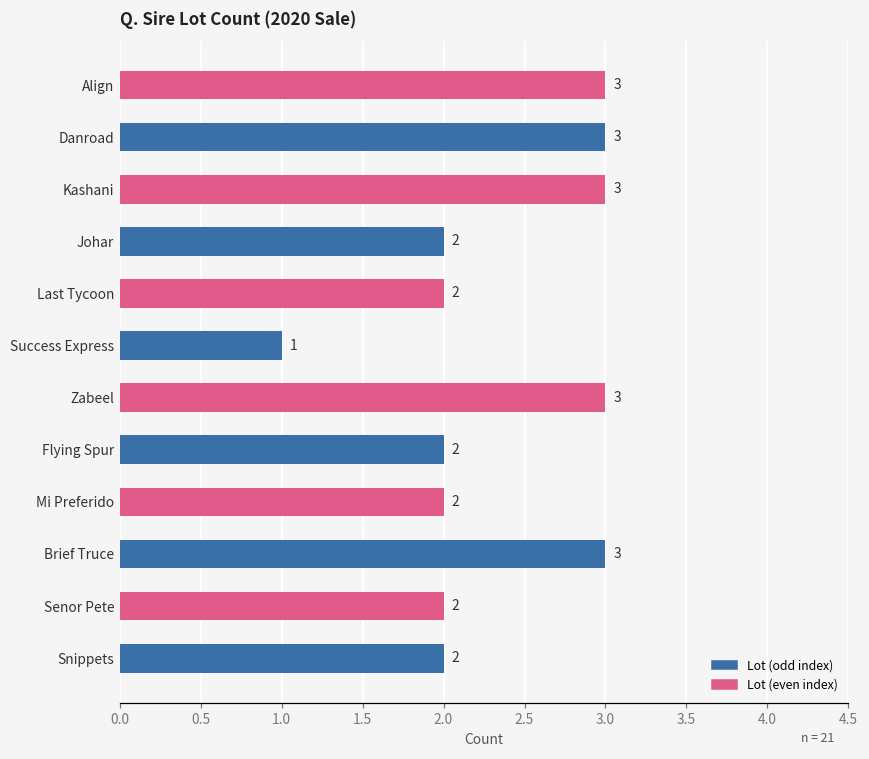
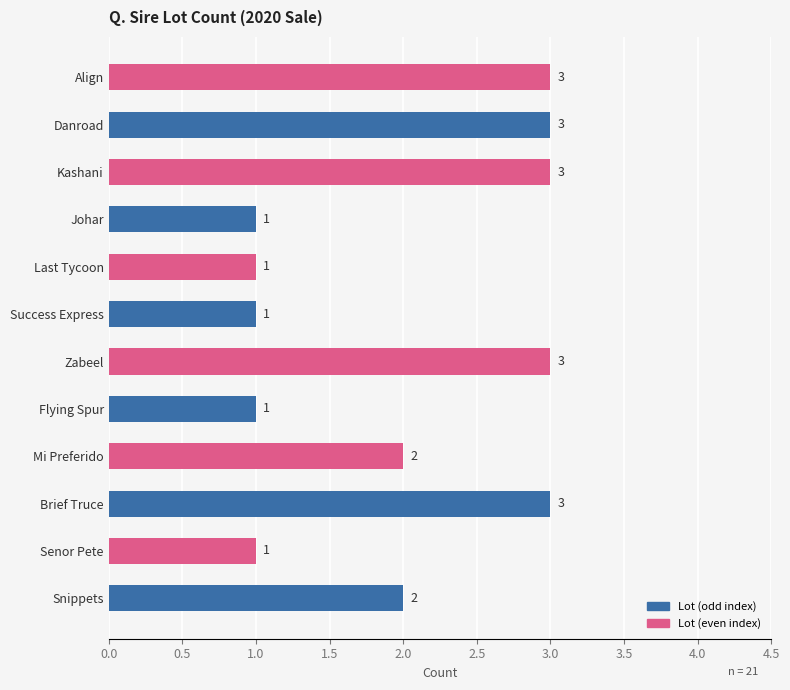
  {
    "Align": 3,
    "Danroad": 3,
    "Kashani": 3,
-   "Johar": 2,
-   "Last Tycoon": 2,
+   "Johar": 1,
+   "Last Tycoon": 1,
    "Success Express": 1,
    "Zabeel": 3,
-   "Flying Spur": 2,
+   "Flying Spur": 1,
    "Mi Preferido": 2,
    "Brief Truce": 3,
-   "Senor Pete": 2,
+   "Senor Pete": 1,
    "Snippets": 2
  }
